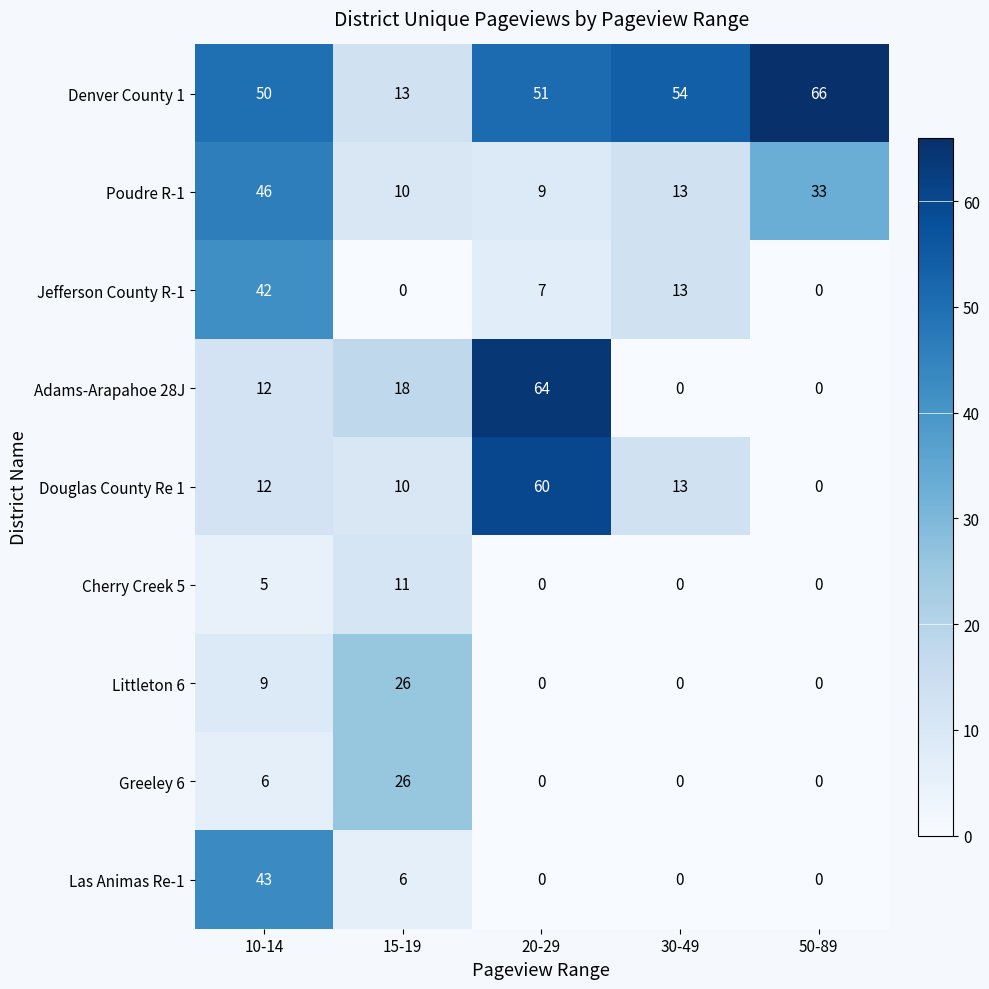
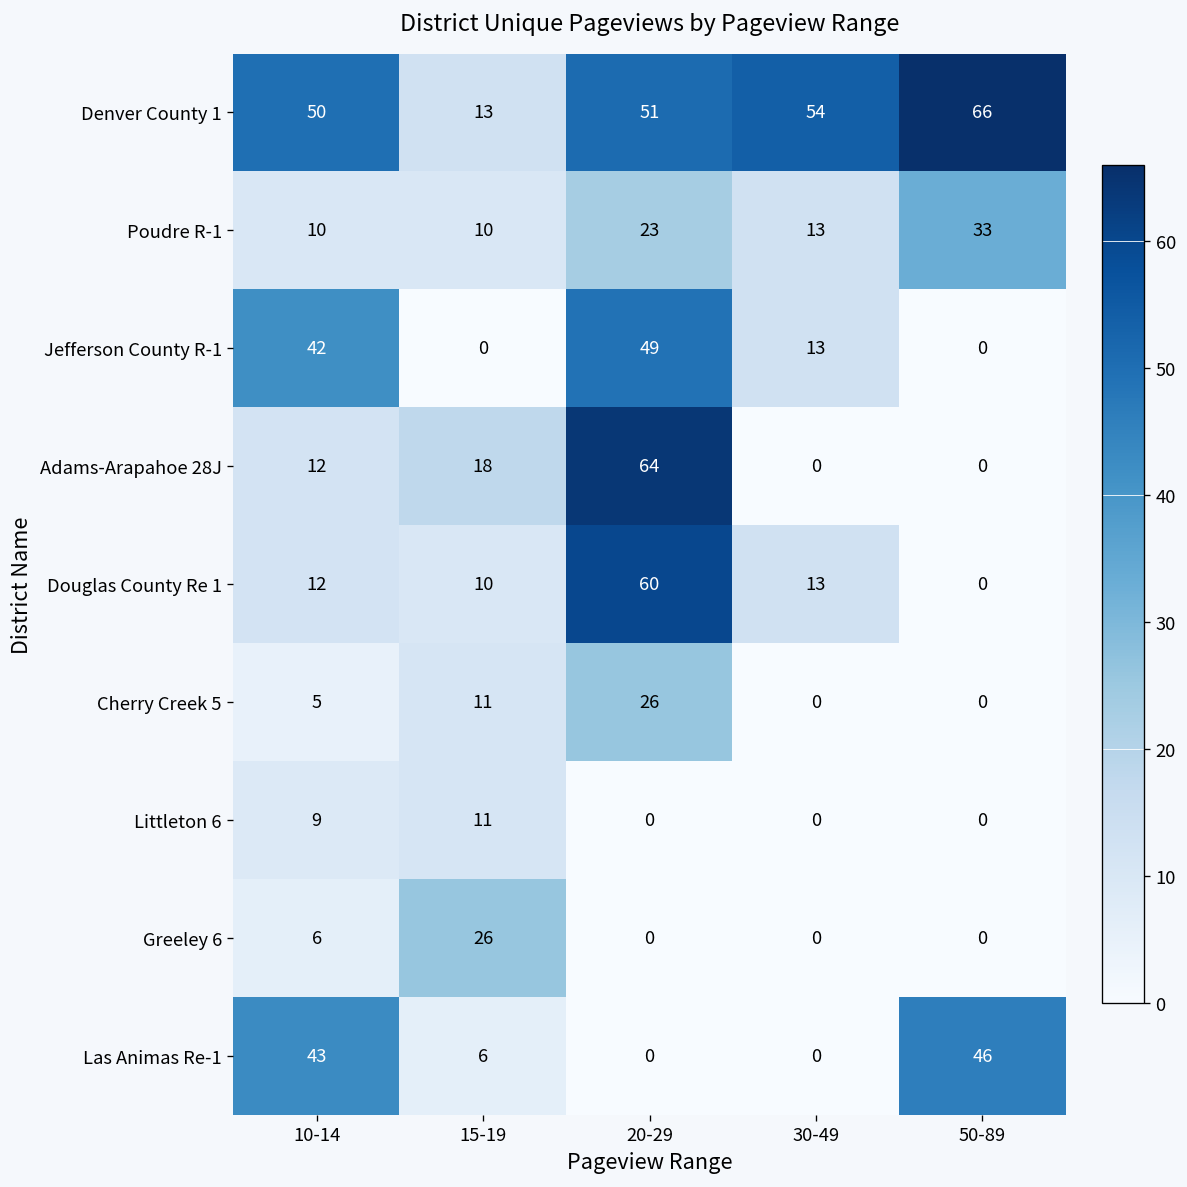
  {
    "Denver County 1": {
      "10-14": 50,
      "15-19": 13,
      "20-29": 51,
      "30-49": 54,
      "50-89": 66
    },
    "Poudre R-1": {
-     "10-14": 46,
+     "10-14": 10,
      "15-19": 10,
-     "20-29": 9,
+     "20-29": 23,
      "30-49": 13,
      "50-89": 33
    },
    "Jefferson County R-1": {
      "10-14": 42,
      "15-19": 0,
-     "20-29": 7,
+     "20-29": 49,
      "30-49": 13,
      "50-89": 0
    },
    "Adams-Arapahoe 28J": {
      "10-14": 12,
      "15-19": 18,
      "20-29": 64,
      "30-49": 0,
      "50-89": 0
    },
    "Douglas County Re 1": {
      "10-14": 12,
      "15-19": 10,
      "20-29": 60,
      "30-49": 13,
      "50-89": 0
    },
    "Cherry Creek 5": {
      "10-14": 5,
      "15-19": 11,
-     "20-29": 0,
+     "20-29": 26,
      "30-49": 0,
      "50-89": 0
    },
    "Littleton 6": {
      "10-14": 9,
-     "15-19": 26,
+     "15-19": 11,
      "20-29": 0,
      "30-49": 0,
      "50-89": 0
    },
    "Greeley 6": {
      "10-14": 6,
      "15-19": 26,
      "20-29": 0,
      "30-49": 0,
      "50-89": 0
    },
    "Las Animas Re-1": {
      "10-14": 43,
      "15-19": 6,
      "20-29": 0,
      "30-49": 0,
-     "50-89": 0
+     "50-89": 46
    }
  }
